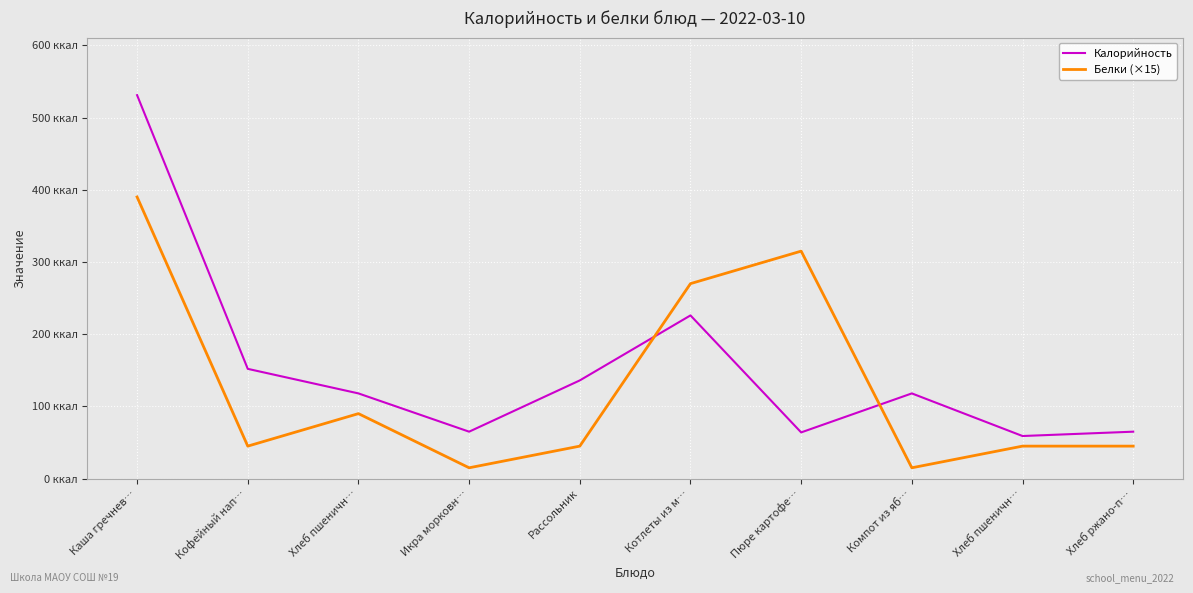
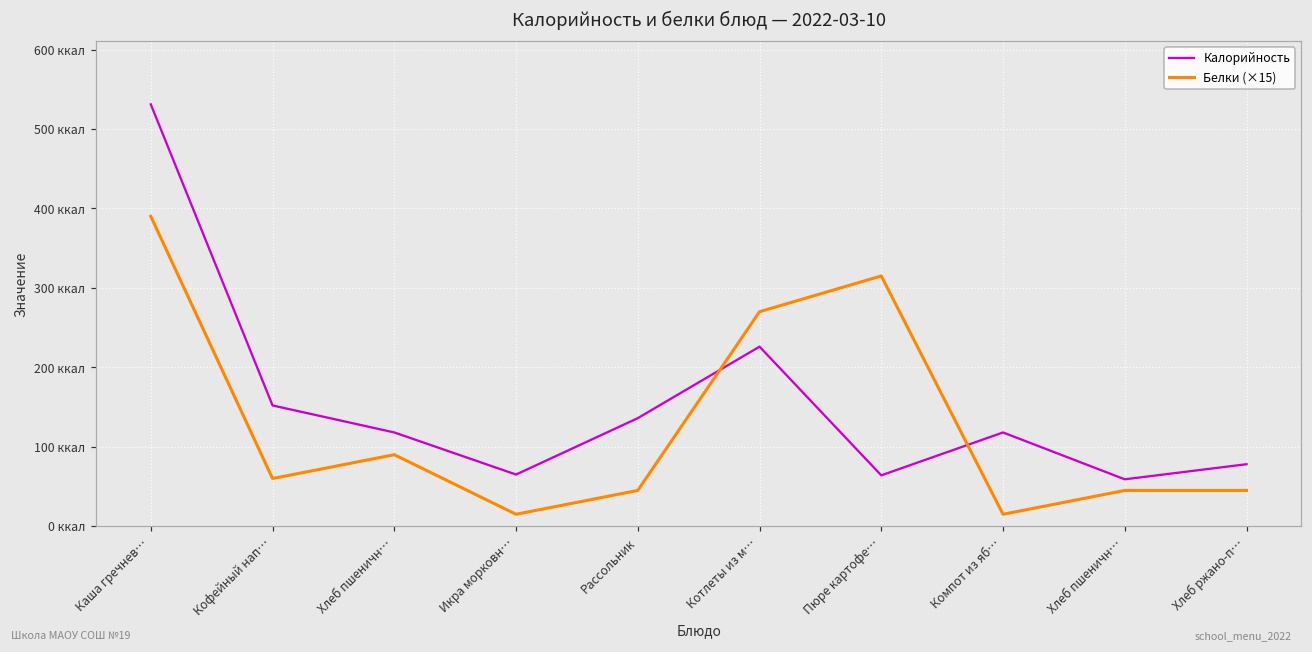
  {
    "Калорийность": {
      "Каша гречнев…": "530 ккал",
      "Кофейный нап…": "150 ккал",
      "Икра морковн…": "70 ккал",
      "Рассольник": "140 ккал",
      "Котлеты из м…": "230 ккал",
      "Пюре картофе…": "60 ккал",
      "Компот из яб…": "120 ккал",
-     "Хлеб ржано-п…": "70 ккал"
+     "Хлеб ржано-п…": "80 ккал"
    },
    "Белки (×15)": {
      "Каша гречнев…": "390 ккал",
-     "Кофейный нап…": "50 ккал",
+     "Кофейный нап…": "60 ккал",
      "Икра морковн…": "20 ккал",
      "Рассольник": "50 ккал",
      "Котлеты из м…": "270 ккал",
      "Пюре картофе…": "320 ккал",
      "Компот из яб…": "20 ккал",
      "Хлеб ржано-п…": "50 ккал"
    }
  }
